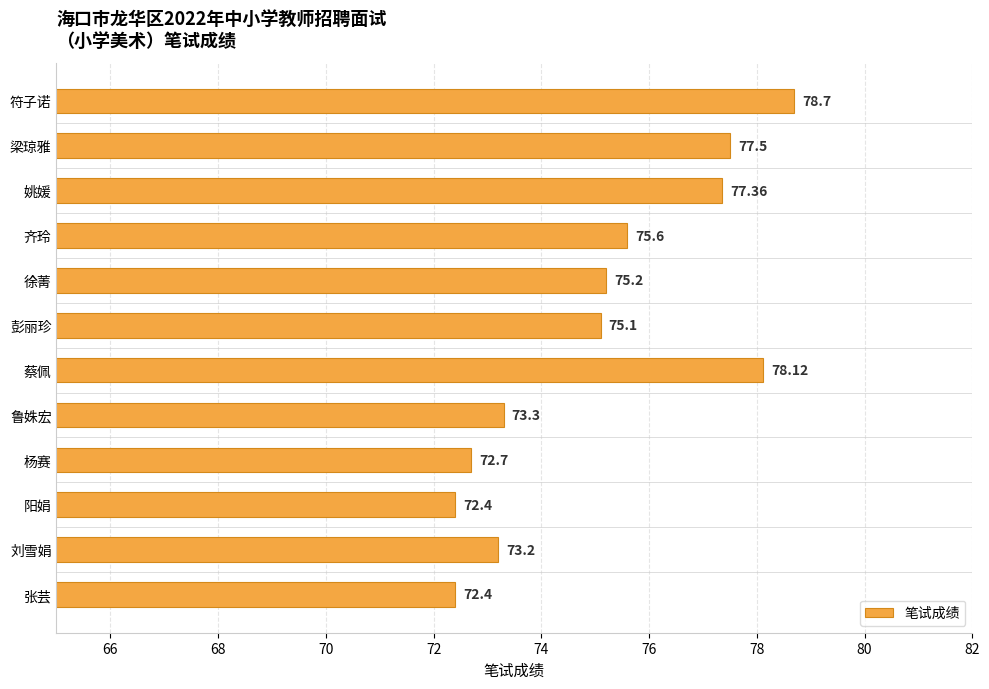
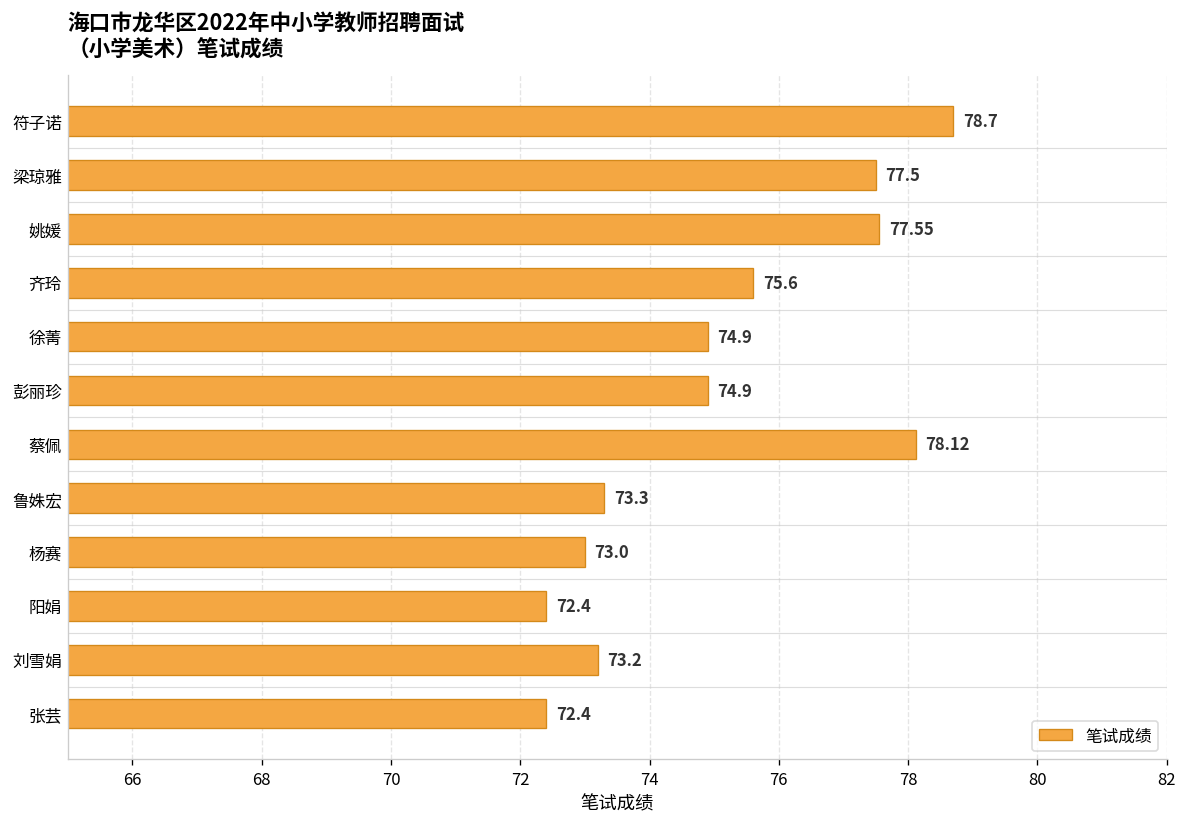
  {
    "符子诺": 78.7,
    "梁琼雅": 77.5,
-   "姚媛": 77.36,
+   "姚媛": 77.55,
    "齐玲": 75.6,
-   "徐菁": 75.2,
-   "彭丽珍": 75.1,
+   "徐菁": 74.9,
+   "彭丽珍": 74.9,
    "蔡佩": 78.12,
    "鲁姝宏": 73.3,
-   "杨赛": 72.7,
+   "杨赛": 73.0,
    "阳娟": 72.4,
    "刘雪娟": 73.2,
    "张芸": 72.4
  }
